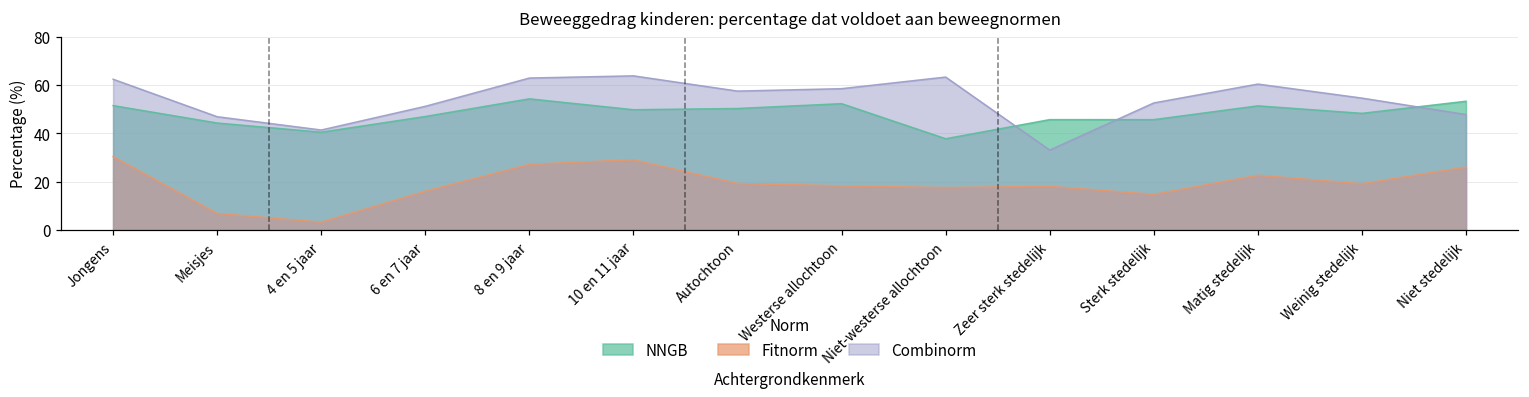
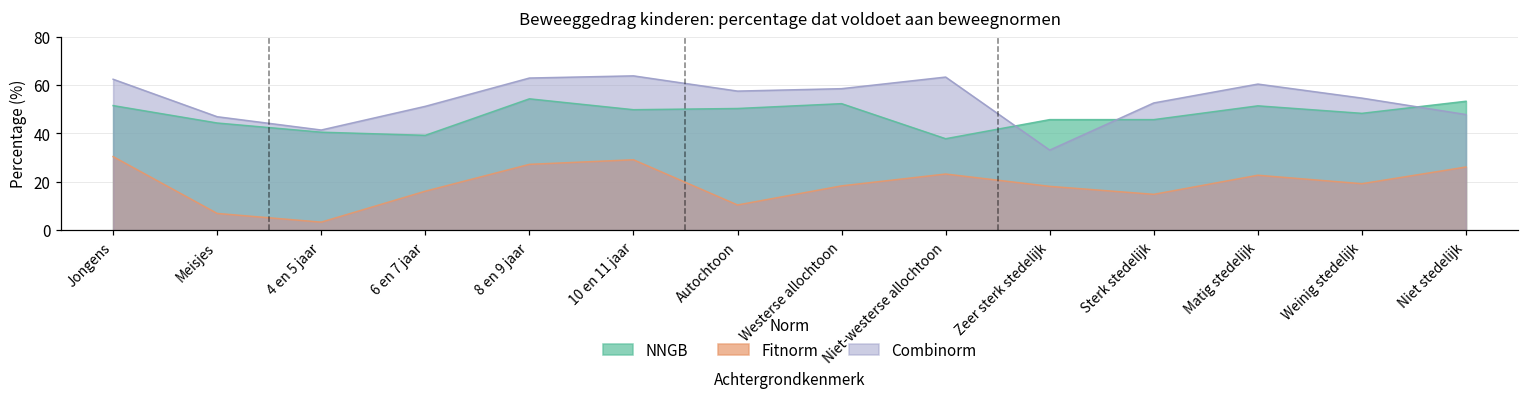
  {
    "NNGB": {
      "Jongens": 52,
      "Meisjes": 44,
-     "6 en 7 jaar": 47,
+     "6 en 7 jaar": 39,
      "8 en 9 jaar": 54,
      "10 en 11 jaar": 50,
      "Autochtoon": 50,
      "Westerse allochtoon": 52,
      "Niet-westerse allochtoon": 38,
      "Zeer sterk stedelijk": 46,
      "Sterk stedelijk": 46,
      "Matig stedelijk": 51,
      "Weinig stedelijk": 48,
      "Niet stedelijk": 53
    },
    "Fitnorm": {
      "Jongens": 30,
      "Meisjes": 7,
      "4 en 5 jaar": 3,
      "6 en 7 jaar": 16,
      "8 en 9 jaar": 27,
      "10 en 11 jaar": 29,
-     "Autochtoon": 19,
+     "Autochtoon": 10,
      "Westerse allochtoon": 18,
-     "Niet-westerse allochtoon": 18,
+     "Niet-westerse allochtoon": 23,
      "Zeer sterk stedelijk": 18,
      "Sterk stedelijk": 15,
      "Matig stedelijk": 23,
      "Weinig stedelijk": 19,
      "Niet stedelijk": 26
    },
    "Combinorm": {
      "Jongens": 62,
      "Meisjes": 47,
      "6 en 7 jaar": 51,
      "8 en 9 jaar": 63,
      "10 en 11 jaar": 64,
      "Autochtoon": 58,
      "Westerse allochtoon": 59,
      "Niet-westerse allochtoon": 63,
      "Zeer sterk stedelijk": 33,
      "Sterk stedelijk": 53,
      "Matig stedelijk": 60,
      "Weinig stedelijk": 55,
      "Niet stedelijk": 48
    }
  }
